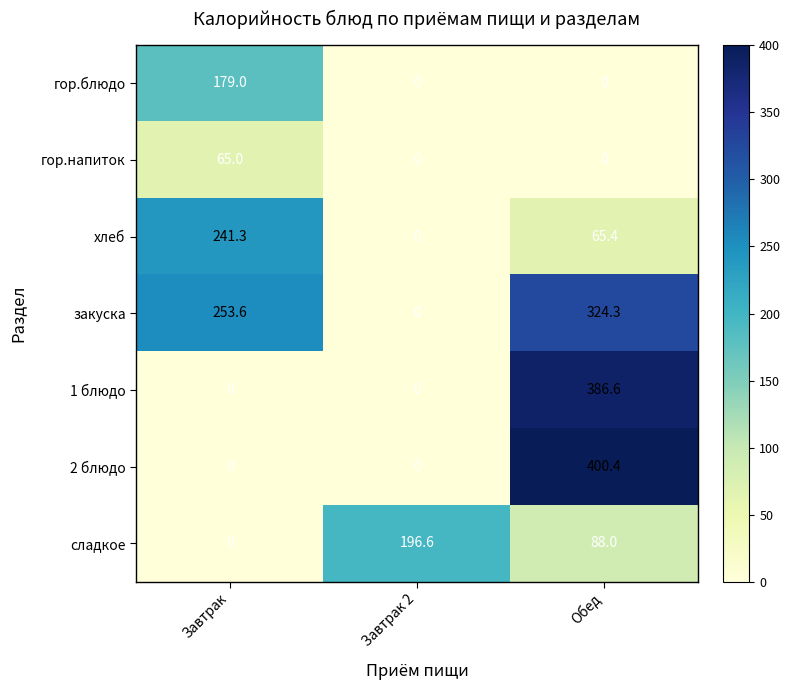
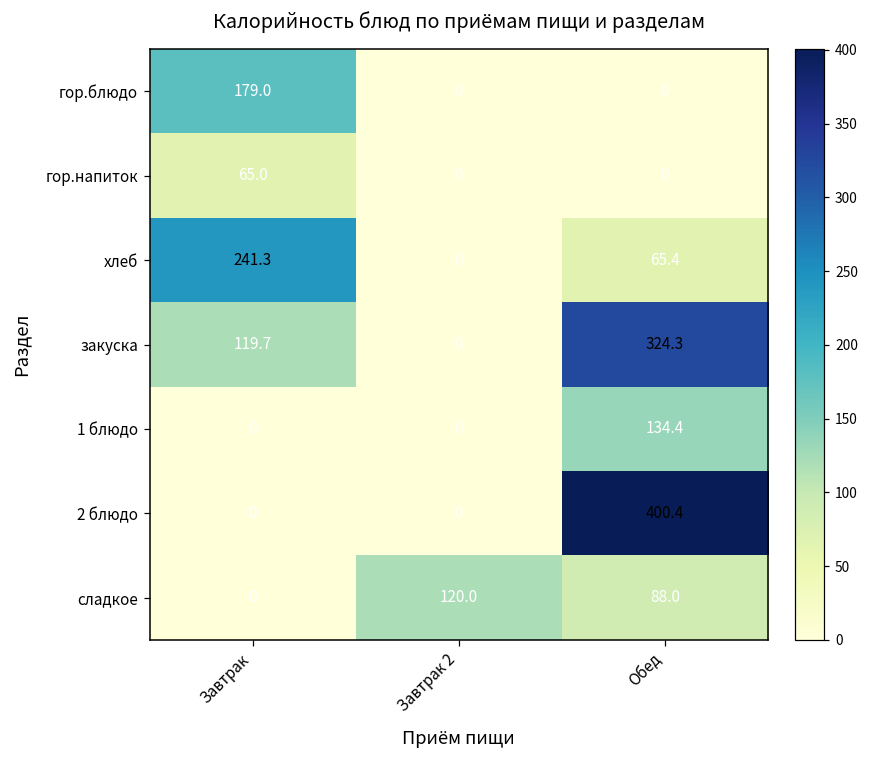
  {
    "гор.блюдо": {
      "Завтрак": 179.0
    },
    "гор.напиток": {
      "Завтрак": 65.0
    },
    "хлеб": {
      "Завтрак": 241.3,
      "Обед": 65.4
    },
    "закуска": {
-     "Завтрак": 253.6,
+     "Завтрак": 119.7,
      "Обед": 324.3
    },
    "1 блюдо": {
-     "Обед": 386.6
+     "Обед": 134.4
    },
    "2 блюдо": {
      "Обед": 400.4
    },
    "сладкое": {
-     "Завтрак 2": 196.6,
+     "Завтрак 2": 120.0,
      "Обед": 88.0
    }
  }
